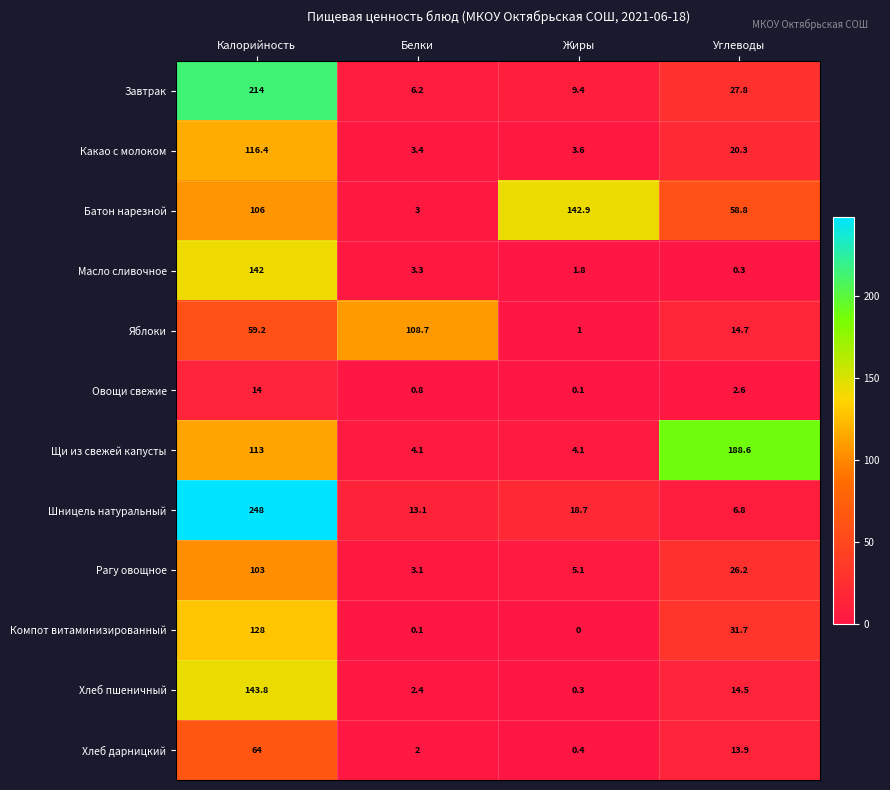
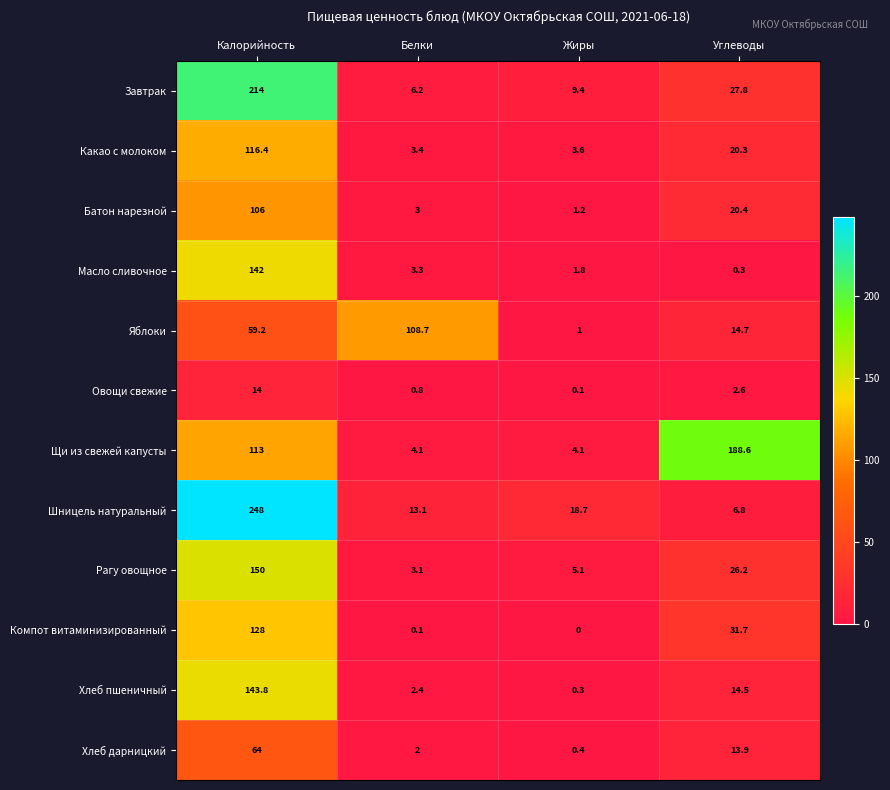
  {
    "Завтрак": {
      "Калорийность": 214,
      "Белки": 6.2,
      "Жиры": 9.4,
      "Углеводы": 27.8
    },
    "Какао с молоком": {
      "Калорийность": 116.4,
      "Белки": 3.4,
      "Жиры": 3.6,
      "Углеводы": 20.3
    },
    "Батон нарезной": {
      "Калорийность": 106,
      "Белки": 3,
-     "Жиры": 142.9,
-     "Углеводы": 58.8
+     "Жиры": 1.2,
+     "Углеводы": 20.4
    },
    "Масло сливочное": {
      "Калорийность": 142,
      "Белки": 3.3,
      "Жиры": 1.8,
      "Углеводы": 0.3
    },
    "Яблоки": {
      "Калорийность": 59.2,
      "Белки": 108.7,
      "Жиры": 1,
      "Углеводы": 14.7
    },
    "Овощи свежие": {
      "Калорийность": 14,
      "Белки": 0.8,
      "Жиры": 0.1,
      "Углеводы": 2.6
    },
    "Щи из свежей капусты": {
      "Калорийность": 113,
      "Белки": 4.1,
      "Жиры": 4.1,
      "Углеводы": 188.6
    },
    "Шницель натуральный": {
      "Калорийность": 248,
      "Белки": 13.1,
      "Жиры": 18.7,
      "Углеводы": 6.8
    },
    "Рагу овощное": {
-     "Калорийность": 103,
+     "Калорийность": 150,
      "Белки": 3.1,
      "Жиры": 5.1,
      "Углеводы": 26.2
    },
    "Компот витаминизированный": {
      "Калорийность": 128,
      "Белки": 0.1,
      "Жиры": 0,
      "Углеводы": 31.7
    },
    "Хлеб пшеничный": {
      "Калорийность": 143.8,
      "Белки": 2.4,
      "Жиры": 0.3,
      "Углеводы": 14.5
    },
    "Хлеб дарницкий": {
      "Калорийность": 64,
      "Белки": 2,
      "Жиры": 0.4,
      "Углеводы": 13.9
    }
  }
